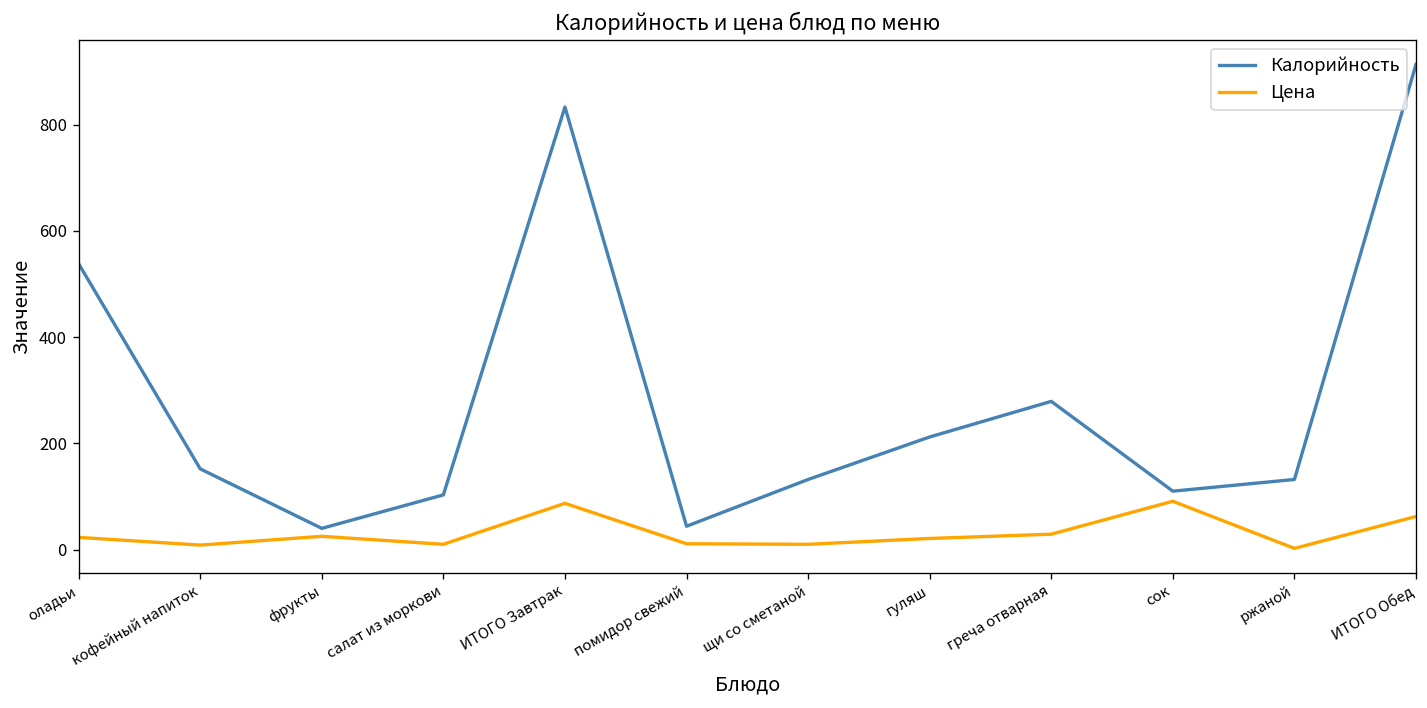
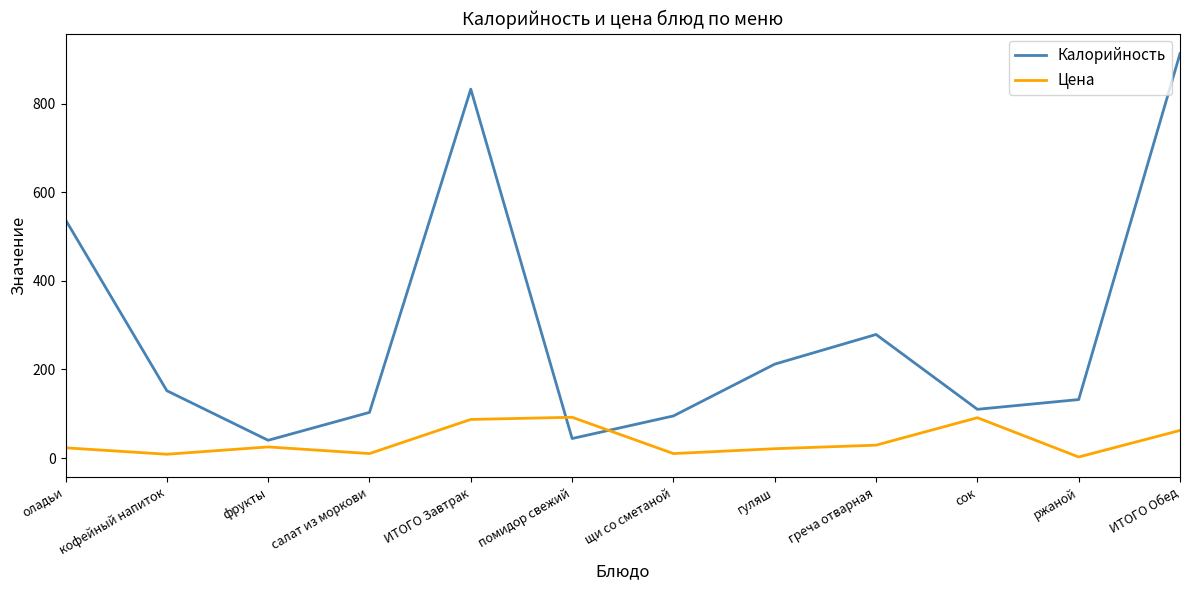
  {
    "Калорийность": {
      "оладьи": 540,
      "кофейный напиток": 150,
      "фрукты": 40,
      "салат из моркови": 100,
      "ИТОГО Завтрак": 830,
      "помидор свежий": 40,
-     "щи со сметаной": 130,
+     "щи со сметаной": 100,
      "гуляш": 210,
      "греча отварная": 280,
      "сок": 110,
      "ржаной": 130,
      "ИТОГО Обед": 910
    },
    "Цена": {
      "оладьи": 20,
      "кофейный напиток": 10,
      "фрукты": 30,
      "салат из моркови": 10,
      "ИТОГО Завтрак": 90,
-     "помидор свежий": 10,
+     "помидор свежий": 90,
      "щи со сметаной": 10,
      "гуляш": 20,
      "греча отварная": 30,
      "сок": 90,
      "ржаной": 0,
      "ИТОГО Обед": 60
    }
  }
